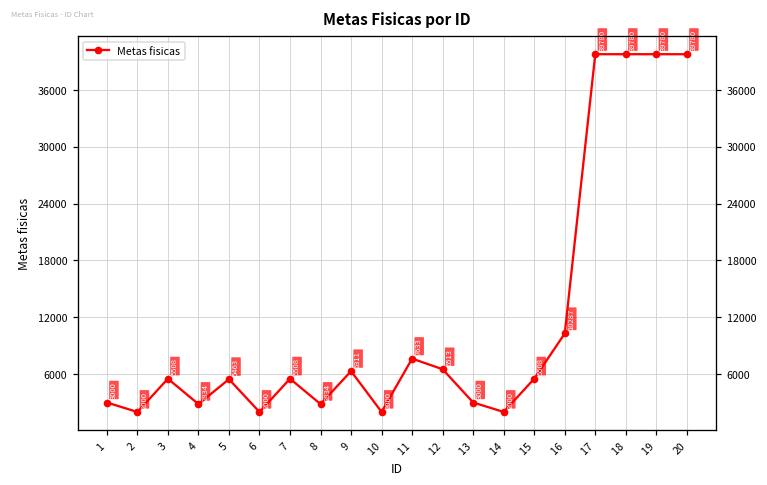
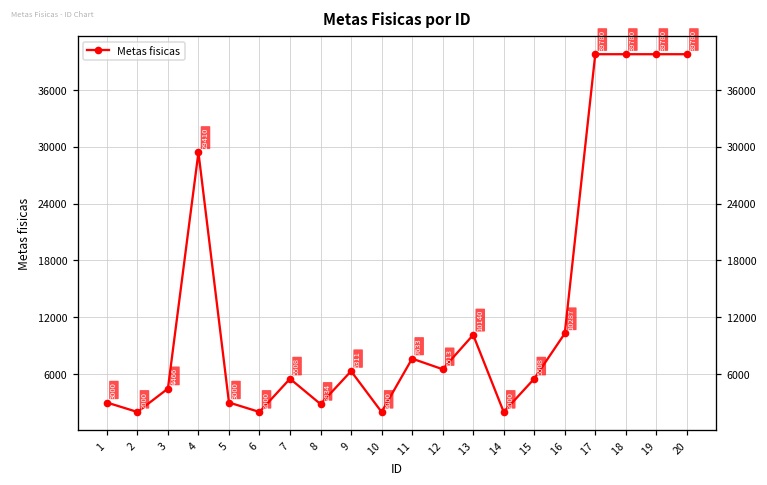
  {
-   "3": 5508,
-   "4": 2834,
-   "5": 5463,
-   "13": 3000
+   "3": 4466,
+   "4": 29410,
+   "5": 3000,
+   "13": 10140
  }
